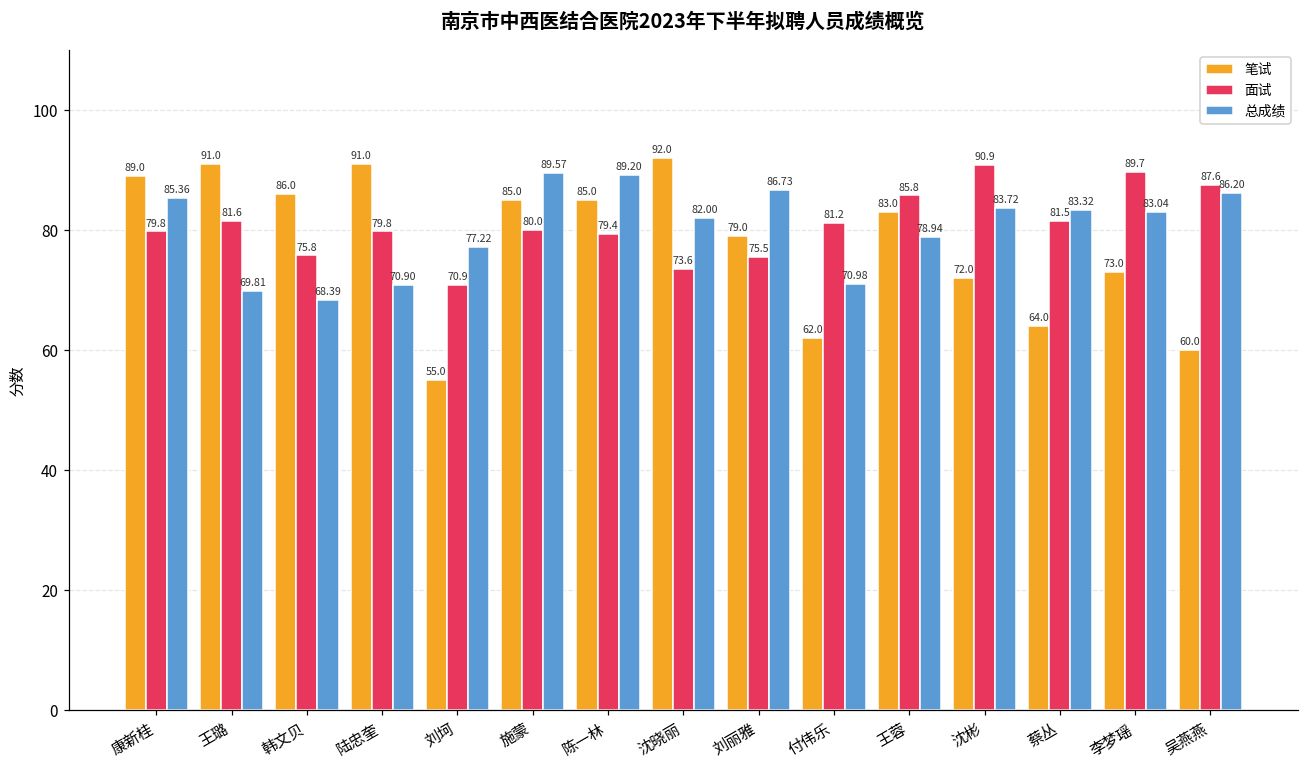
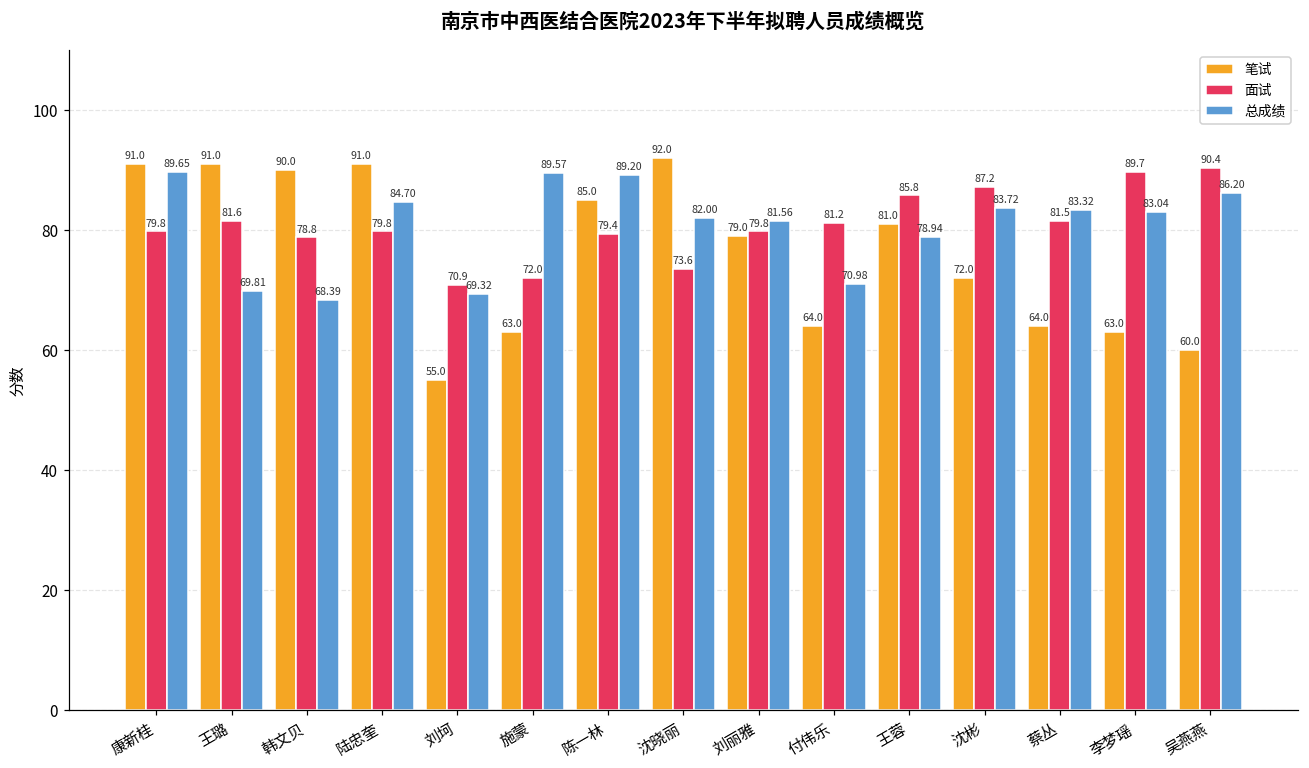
  {
    "笔试": {
-     "康新桂": 89.0,
+     "康新桂": 91.0,
      "王璐": 91.0,
-     "韩文贝": 86.0,
+     "韩文贝": 90.0,
      "陆忠奎": 91.0,
      "刘坷": 55.0,
-     "施蒙": 85.0,
+     "施蒙": 63.0,
      "陈一林": 85.0,
      "沈晓丽": 92.0,
      "刘丽雅": 79.0,
-     "付伟乐": 62.0,
-     "王蓉": 83.0,
+     "付伟乐": 64.0,
+     "王蓉": 81.0,
      "沈彬": 72.0,
      "蔡丛": 64.0,
-     "李梦瑶": 73.0,
+     "李梦瑶": 63.0,
      "吴燕燕": 60.0
    },
    "面试": {
      "康新桂": 79.8,
      "王璐": 81.6,
-     "韩文贝": 75.8,
+     "韩文贝": 78.8,
      "陆忠奎": 79.8,
      "刘坷": 70.9,
-     "施蒙": 80.0,
+     "施蒙": 72.0,
      "陈一林": 79.4,
      "沈晓丽": 73.6,
-     "刘丽雅": 75.5,
+     "刘丽雅": 79.8,
      "付伟乐": 81.2,
      "王蓉": 85.8,
-     "沈彬": 90.9,
+     "沈彬": 87.2,
      "蔡丛": 81.5,
      "李梦瑶": 89.7,
-     "吴燕燕": 87.6
+     "吴燕燕": 90.4
    },
    "总成绩": {
-     "康新桂": 85.36,
+     "康新桂": 89.65,
      "王璐": 69.81,
      "韩文贝": 68.39,
-     "陆忠奎": 70.90,
-     "刘坷": 77.22,
+     "陆忠奎": 84.70,
+     "刘坷": 69.32,
      "施蒙": 89.57,
      "陈一林": 89.20,
      "沈晓丽": 82.00,
-     "刘丽雅": 86.73,
+     "刘丽雅": 81.56,
      "付伟乐": 70.98,
      "王蓉": 78.94,
      "沈彬": 83.72,
      "蔡丛": 83.32,
      "李梦瑶": 83.04,
      "吴燕燕": 86.20
    }
  }
